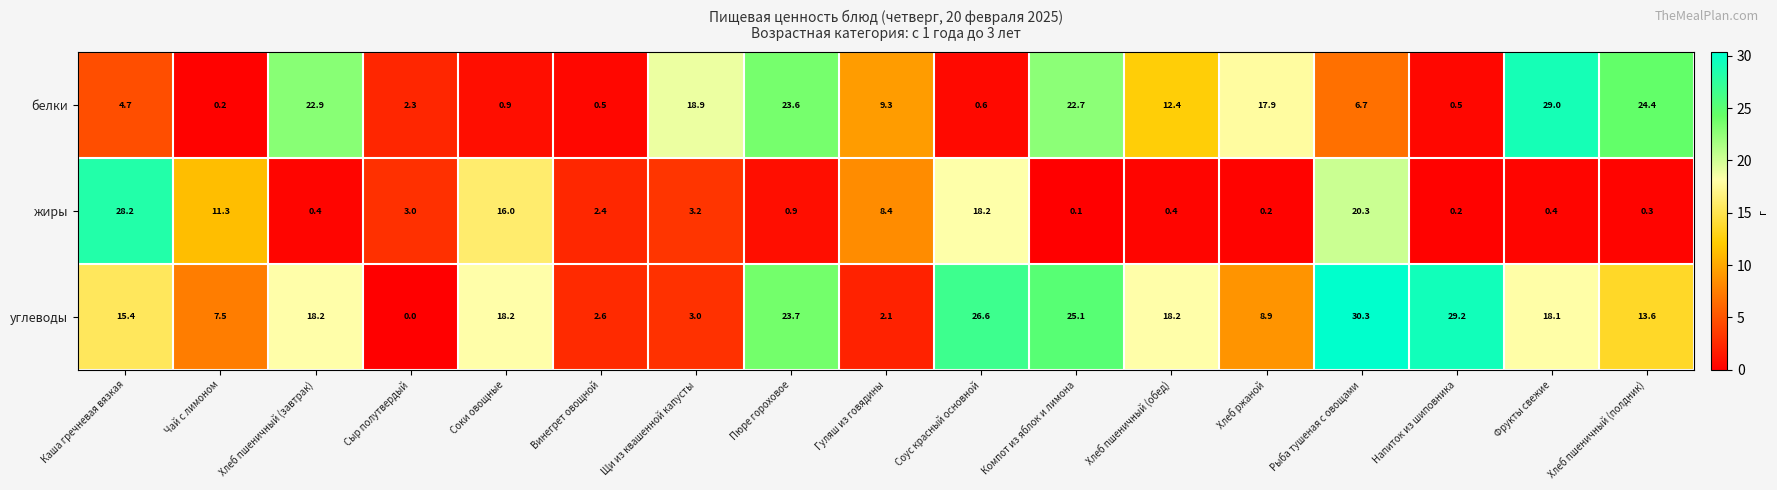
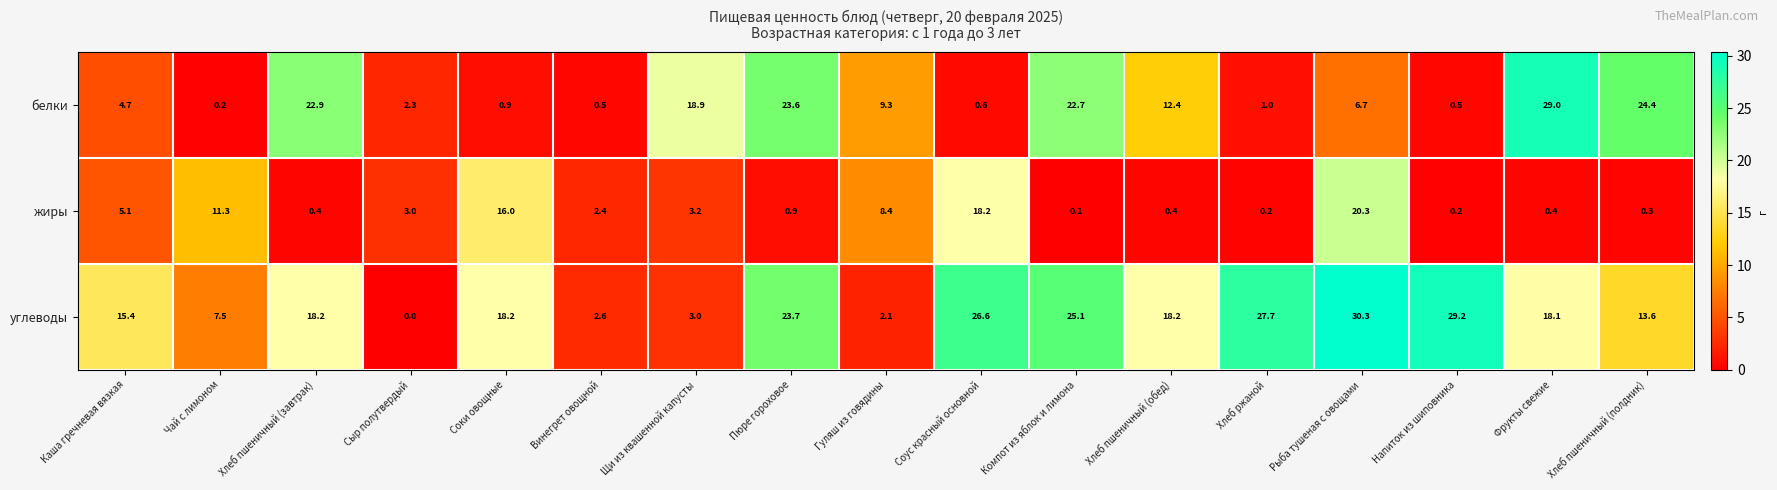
  {
    "белки": {
      "Каша гречневая вязкая": 4.7,
      "Чай с лимоном": 0.2,
      "Хлеб пшеничный (завтрак)": 22.9,
      "Сыр полутвердый": 2.3,
      "Соки овощные": 0.9,
      "Винегрет овощной": 0.5,
      "Щи из квашенной капусты": 18.9,
      "Пюре гороховое": 23.6,
      "Гуляш из говядины": 9.3,
      "Соус красный основной": 0.6,
      "Компот из яблок и лимона": 22.7,
      "Хлеб пшеничный (обед)": 12.4,
-     "Хлеб ржаной": 17.9,
+     "Хлеб ржаной": 1.0,
      "Рыба тушеная с овощами": 6.7,
      "Напиток из шиповника": 0.5,
      "Фрукты свежие": 29.0,
      "Хлеб пшеничный (полдник)": 24.4
    },
    "жиры": {
-     "Каша гречневая вязкая": 28.2,
+     "Каша гречневая вязкая": 5.1,
      "Чай с лимоном": 11.3,
      "Хлеб пшеничный (завтрак)": 0.4,
      "Сыр полутвердый": 3.0,
      "Соки овощные": 16.0,
      "Винегрет овощной": 2.4,
      "Щи из квашенной капусты": 3.2,
      "Пюре гороховое": 0.9,
      "Гуляш из говядины": 8.4,
      "Соус красный основной": 18.2,
      "Компот из яблок и лимона": 0.1,
      "Хлеб пшеничный (обед)": 0.4,
      "Хлеб ржаной": 0.2,
      "Рыба тушеная с овощами": 20.3,
      "Напиток из шиповника": 0.2,
      "Фрукты свежие": 0.4,
      "Хлеб пшеничный (полдник)": 0.3
    },
    "углеводы": {
      "Каша гречневая вязкая": 15.4,
      "Чай с лимоном": 7.5,
      "Хлеб пшеничный (завтрак)": 18.2,
      "Сыр полутвердый": 0.0,
      "Соки овощные": 18.2,
      "Винегрет овощной": 2.6,
      "Щи из квашенной капусты": 3.0,
      "Пюре гороховое": 23.7,
      "Гуляш из говядины": 2.1,
      "Соус красный основной": 26.6,
      "Компот из яблок и лимона": 25.1,
      "Хлеб пшеничный (обед)": 18.2,
-     "Хлеб ржаной": 8.9,
+     "Хлеб ржаной": 27.7,
      "Рыба тушеная с овощами": 30.3,
      "Напиток из шиповника": 29.2,
      "Фрукты свежие": 18.1,
      "Хлеб пшеничный (полдник)": 13.6
    }
  }
